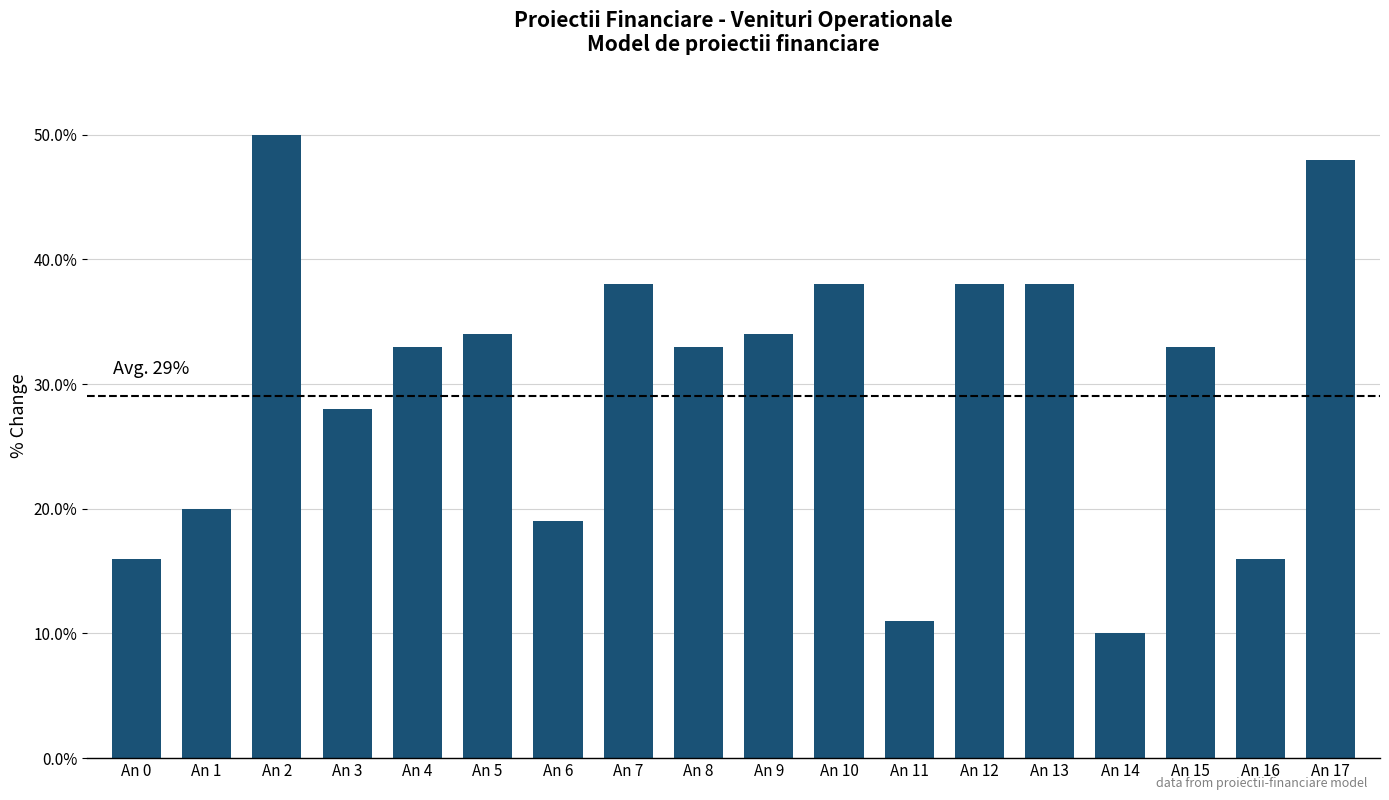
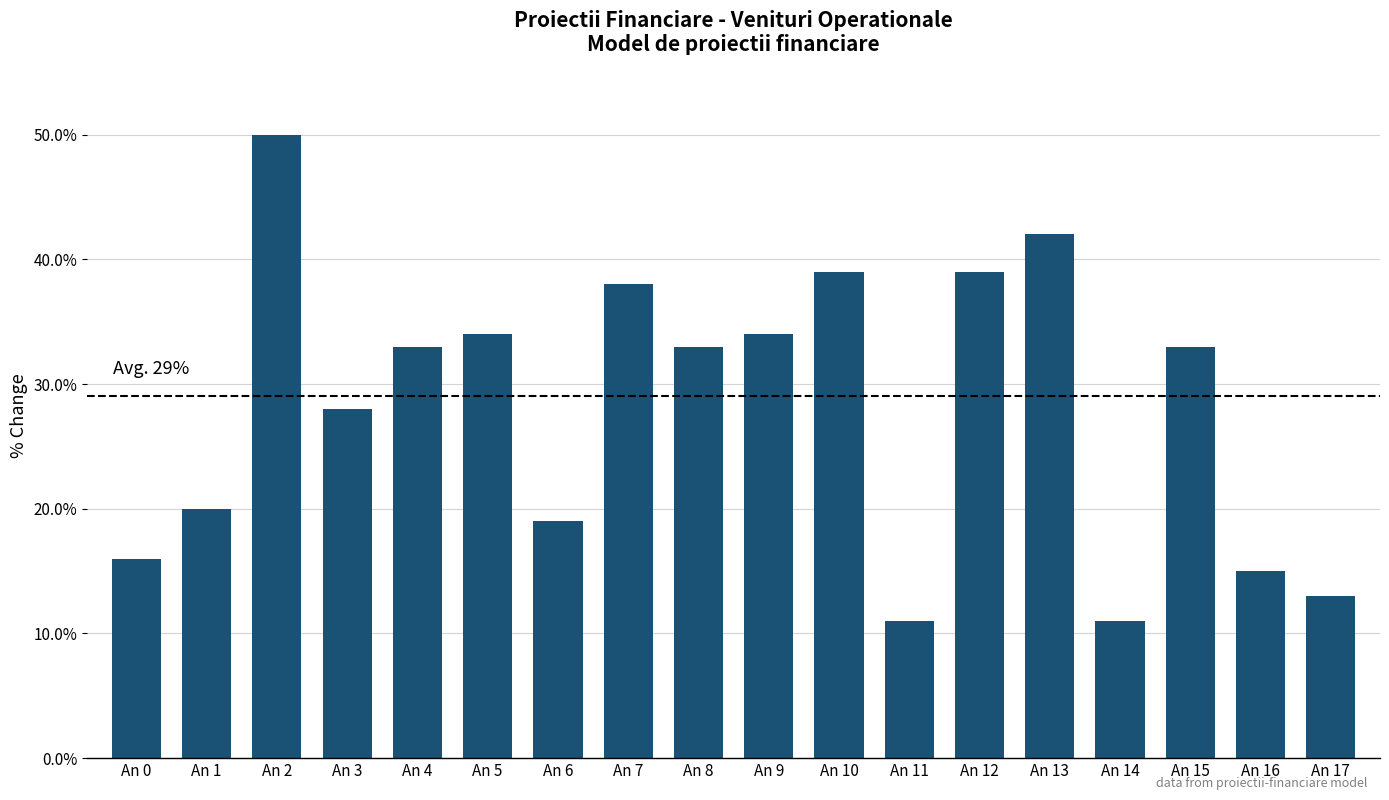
  {
    "An 0": "16%",
    "An 1": "20%",
    "An 2": "50%",
    "An 3": "28%",
    "An 4": "33%",
    "An 5": "34%",
    "An 6": "19%",
    "An 7": "38%",
    "An 8": "33%",
    "An 9": "34%",
-   "An 10": "38%",
+   "An 10": "39%",
    "An 11": "11%",
-   "An 12": "38%",
-   "An 13": "38%",
-   "An 14": "10%",
+   "An 12": "39%",
+   "An 13": "42%",
+   "An 14": "11%",
    "An 15": "33%",
-   "An 16": "16%",
-   "An 17": "48%"
+   "An 16": "15%",
+   "An 17": "13%"
  }
